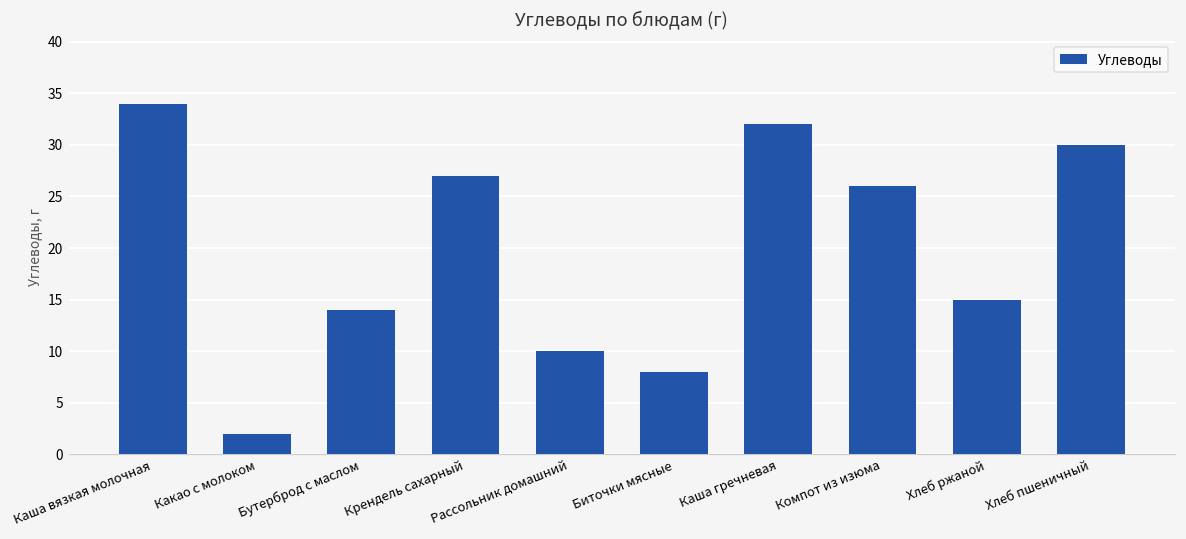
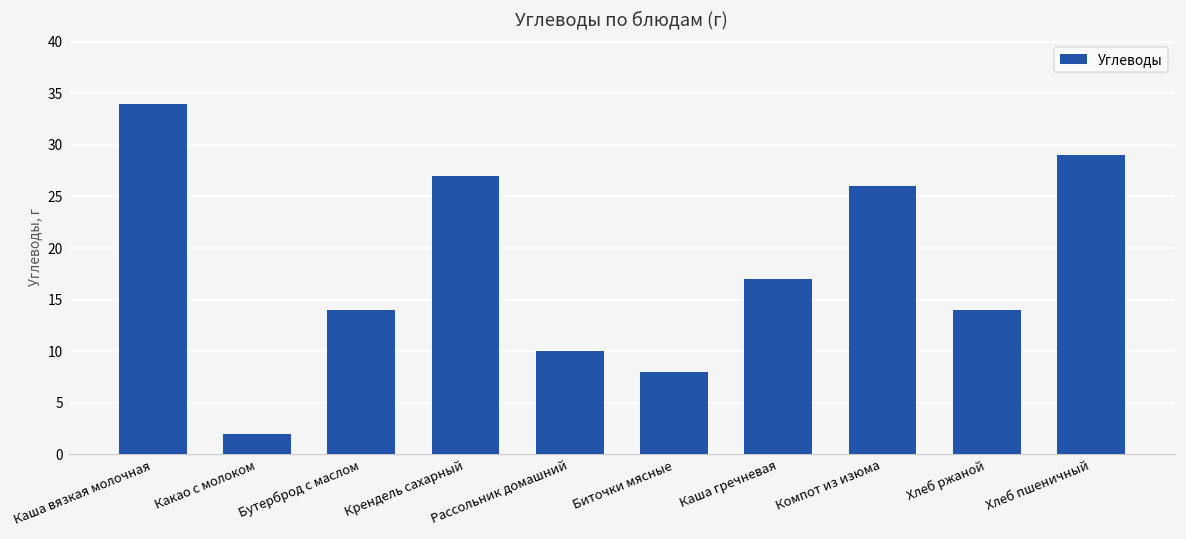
  {
    "Каша вязкая молочная": 34,
    "Какао с молоком": 2,
    "Бутерброд с маслом": 14,
    "Крендель сахарный": 27,
    "Рассольник домашний": 10,
    "Биточки мясные": 8,
-   "Каша гречневая": 32,
+   "Каша гречневая": 17,
    "Компот из изюма": 26,
-   "Хлеб ржаной": 15,
-   "Хлеб пшеничный": 30
+   "Хлеб ржаной": 14,
+   "Хлеб пшеничный": 29
  }
